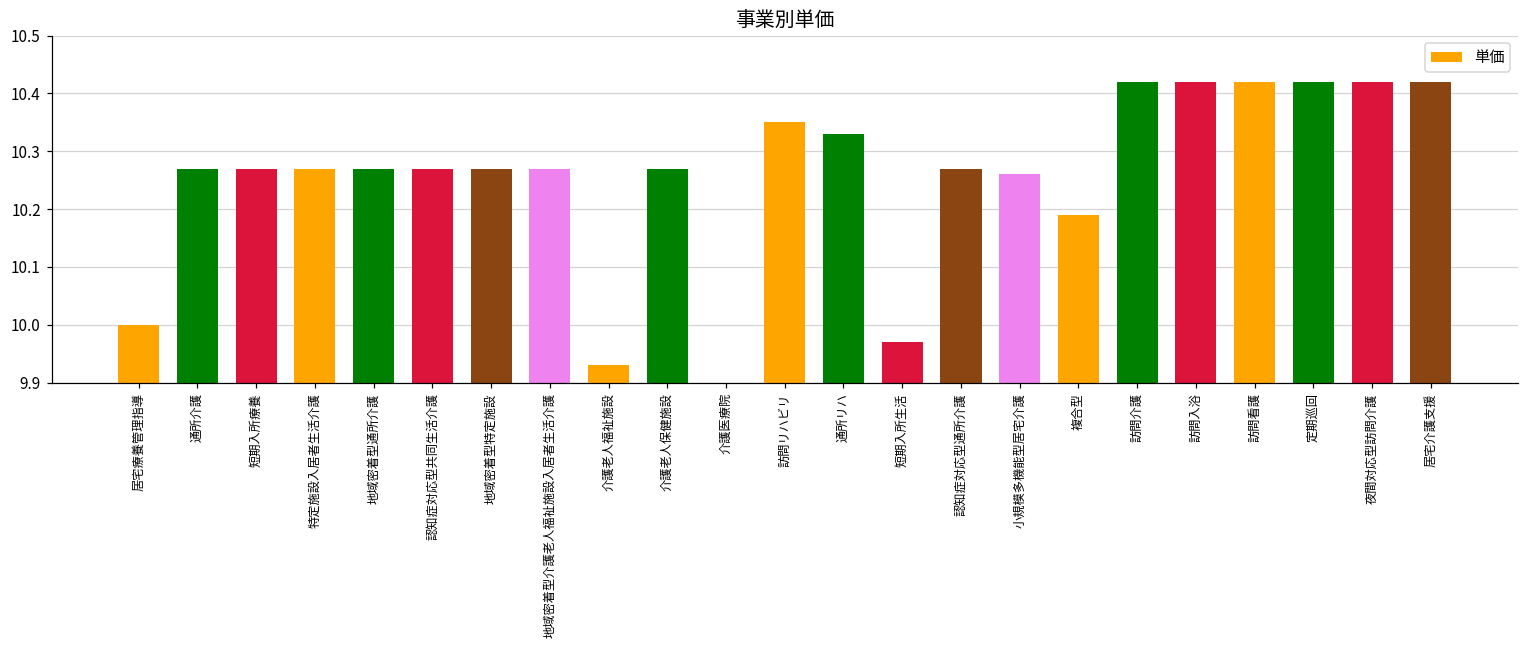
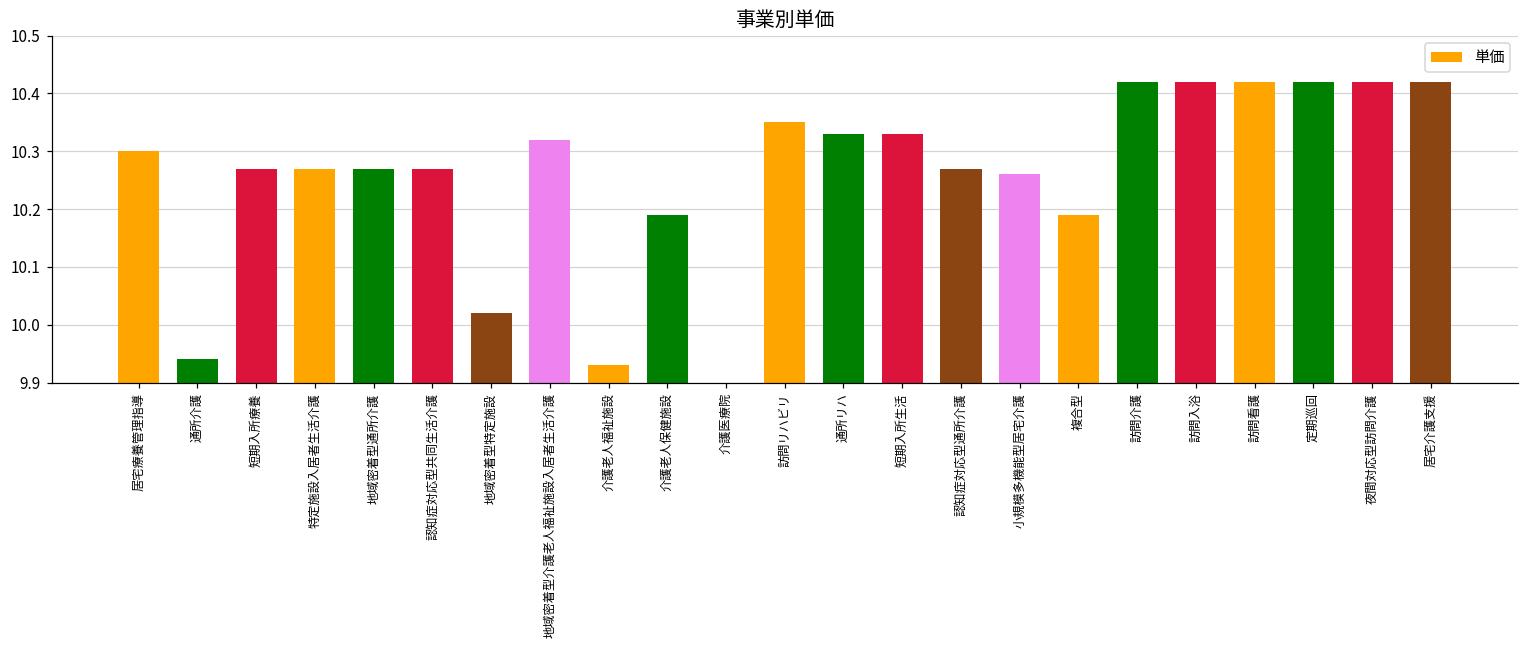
  {
-   "居宅療養管理指導": 10.0,
-   "通所介護": 10.27,
+   "居宅療養管理指導": 10.3,
+   "通所介護": 9.94,
    "短期入所療養": 10.27,
    "特定施設入居者生活介護": 10.27,
    "地域密着型通所介護": 10.27,
    "認知症対応型共同生活介護": 10.27,
-   "地域密着型特定施設": 10.27,
-   "地域密着型介護老人福祉施設入居者生活介護": 10.27,
+   "地域密着型特定施設": 10.02,
+   "地域密着型介護老人福祉施設入居者生活介護": 10.32,
    "介護老人福祉施設": 9.93,
-   "介護老人保健施設": 10.27,
+   "介護老人保健施設": 10.19,
    "介護医療院": 9.90,
    "訪問リハビリ": 10.35,
    "通所リハ": 10.33,
-   "短期入所生活": 9.97,
+   "短期入所生活": 10.33,
    "認知症対応型通所介護": 10.27,
    "小規模多機能型居宅介護": 10.26,
    "複合型": 10.19,
    "訪問介護": 10.42,
    "訪問入浴": 10.42,
    "訪問看護": 10.42,
    "定期巡回": 10.42,
    "夜間対応型訪問介護": 10.42,
    "居宅介護支援": 10.42
  }
